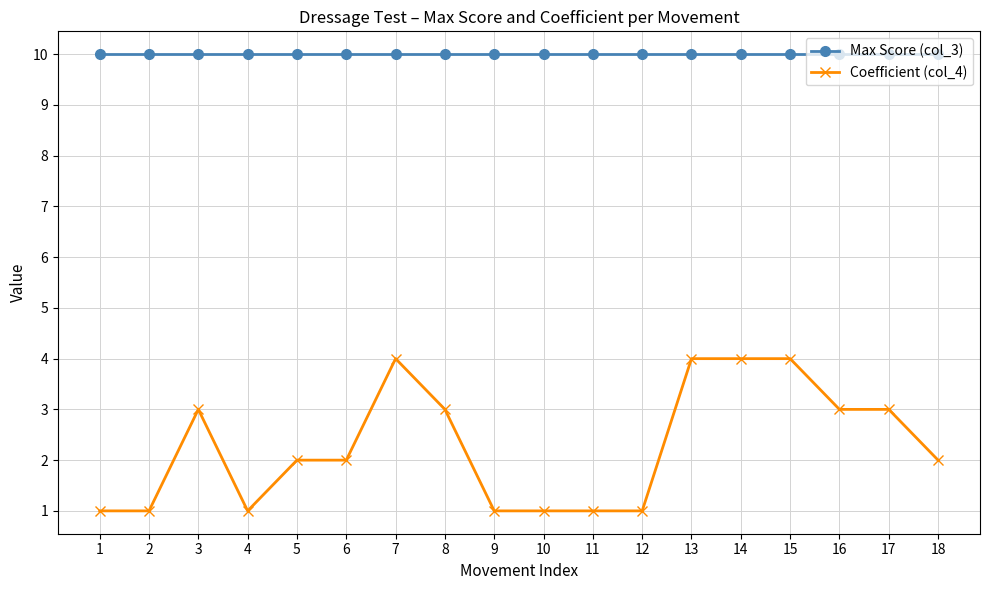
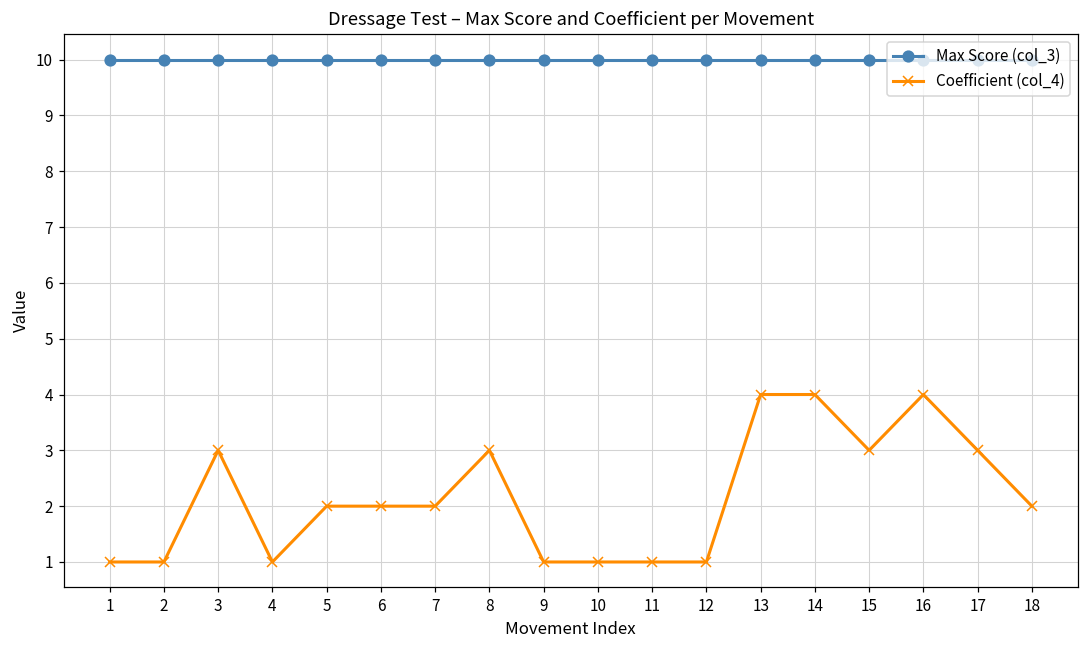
  {
    "Max Score (col_3)": {
      "1": 10,
      "2": 10,
      "3": 10,
      "4": 10,
      "5": 10,
      "6": 10,
      "7": 10,
      "8": 10,
      "9": 10,
      "10": 10,
      "11": 10,
      "12": 10,
      "13": 10,
      "14": 10,
      "15": 10
    },
    "Coefficient (col_4)": {
      "1": 1,
      "2": 1,
      "3": 3,
      "4": 1,
      "5": 2,
      "6": 2,
-     "7": 4,
+     "7": 2,
      "8": 3,
      "9": 1,
      "10": 1,
      "11": 1,
      "12": 1,
      "13": 4,
      "14": 4,
-     "15": 4,
-     "16": 3,
+     "15": 3,
+     "16": 4,
      "17": 3,
      "18": 2
    }
  }
